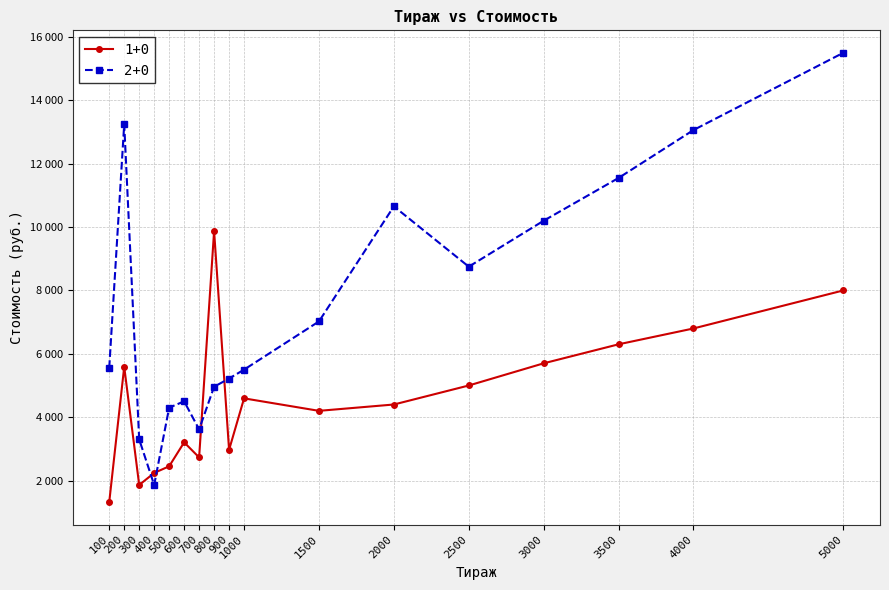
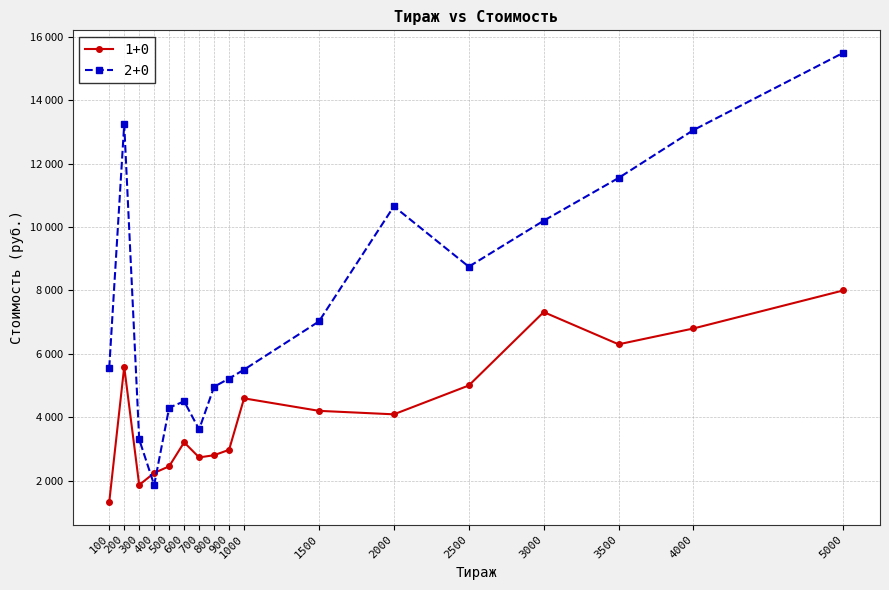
  {
    "1+0": {
      "100": 1300,
      "200": 5600,
      "300": 1900,
      "400": 2200,
      "500": 2500,
      "600": 3200,
      "700": 2700,
-     "800": 9900,
+     "800": 2800,
      "900": 3000,
      "1000": 4600,
      "1500": 4200,
-     "2000": 4400,
+     "2000": 4100,
      "2500": 5000,
-     "3000": 5700,
+     "3000": 7300,
      "3500": 6300,
      "4000": 6800,
      "5000": 8000
    },
    "2+0": {
      "100": 5600,
      "200": 13200,
      "300": 3300,
      "400": 1900,
      "500": 4300,
      "600": 4500,
      "700": 3600,
      "800": 5000,
      "900": 5200,
      "1000": 5500,
      "1500": 7000,
      "2000": 10700,
      "2500": 8800,
      "3000": 10200,
      "3500": 11600,
      "4000": 13100,
      "5000": 15500
    }
  }
